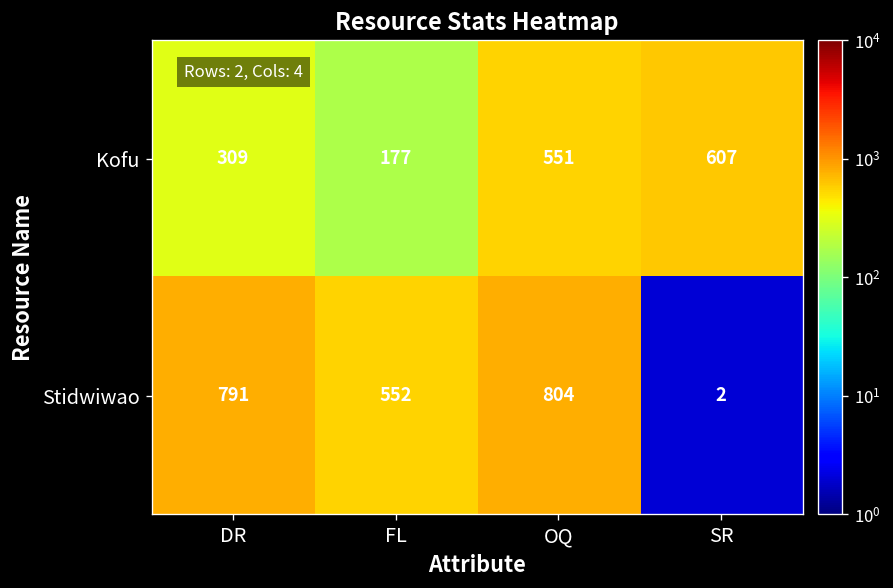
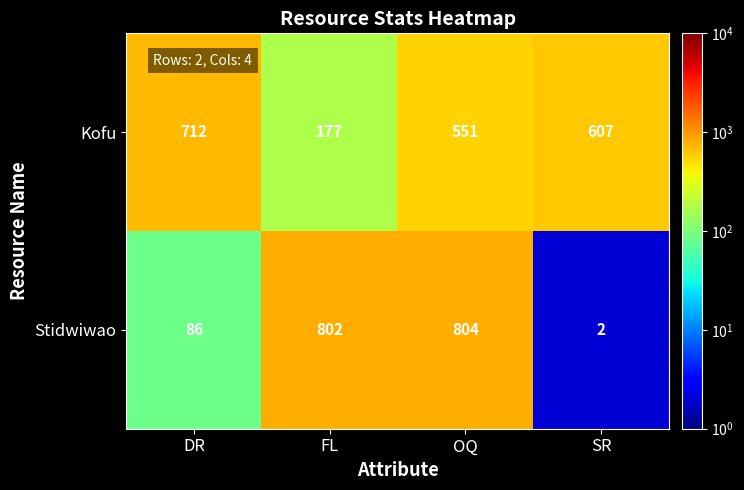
  {
    "Kofu": {
-     "DR": 309,
+     "DR": 712,
      "FL": 177,
      "OQ": 551,
      "SR": 607
    },
    "Stidwiwao": {
-     "DR": 791,
-     "FL": 552,
+     "DR": 86,
+     "FL": 802,
      "OQ": 804,
      "SR": 2
    }
  }
